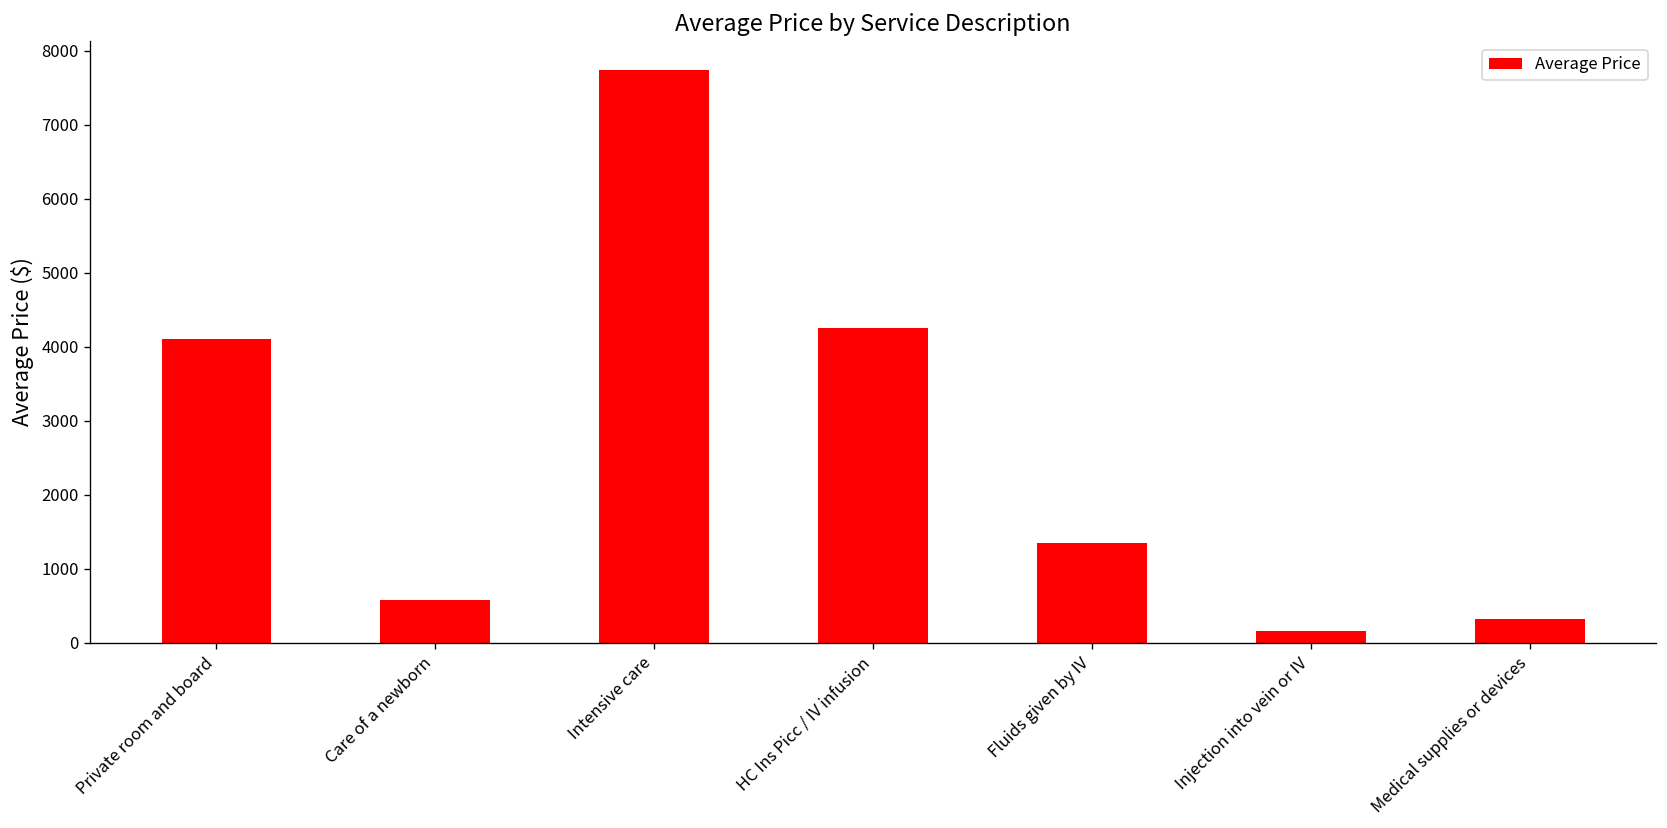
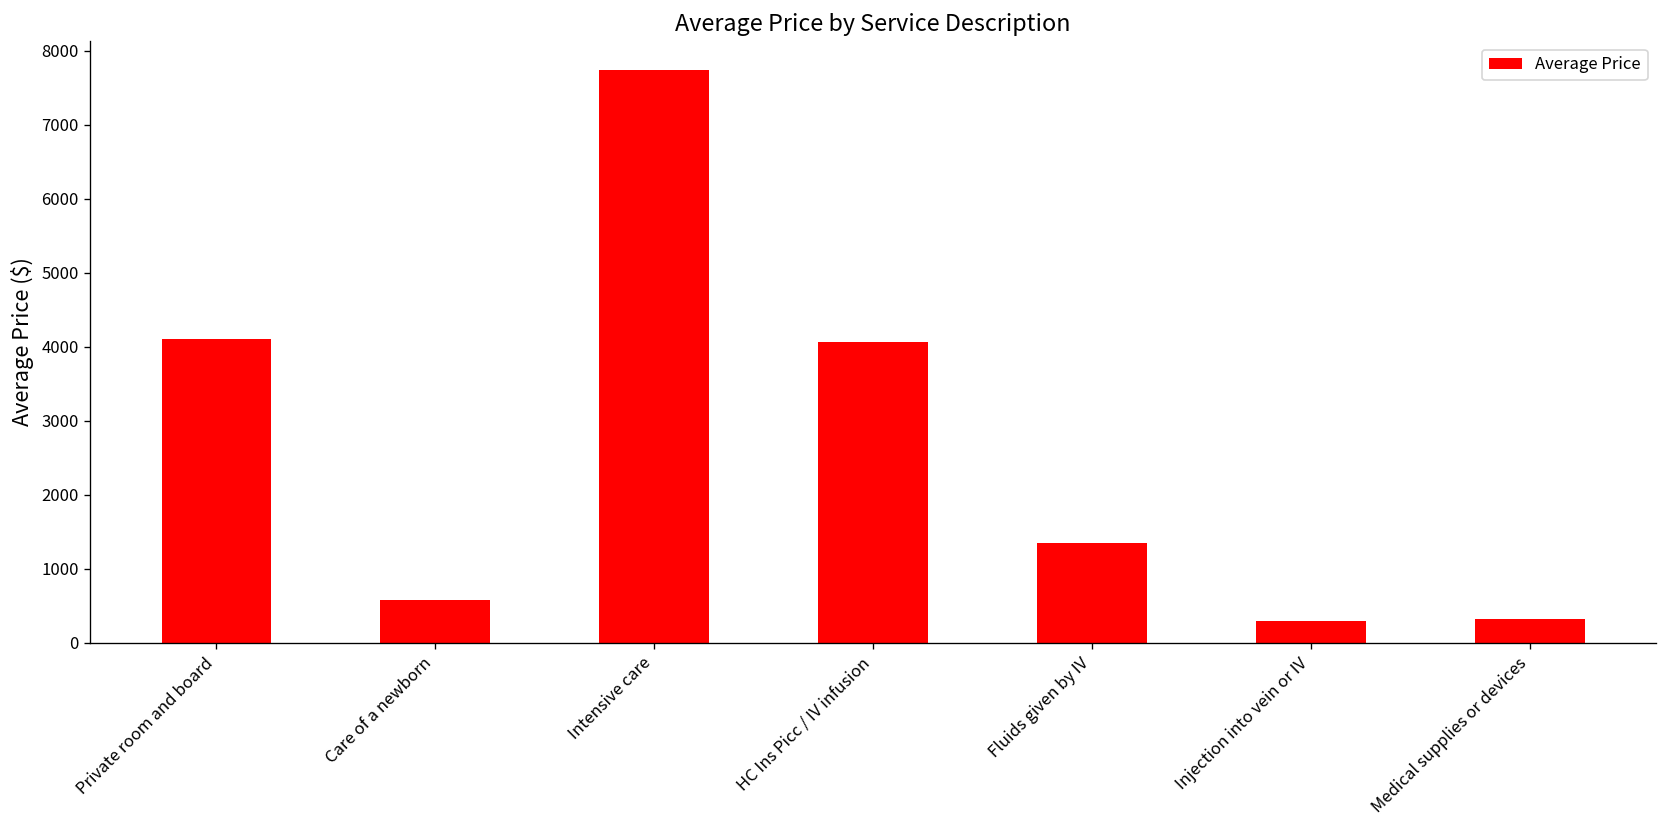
  {
    "Private room and board": 4100,
    "Care of a newborn": 600,
    "Intensive care": 7700,
-   "HC Ins Picc / IV infusion": 4300,
+   "HC Ins Picc / IV infusion": 4100,
    "Fluids given by IV": 1400,
-   "Injection into vein or IV": 200,
+   "Injection into vein or IV": 300,
    "Medical supplies or devices": 300
  }
